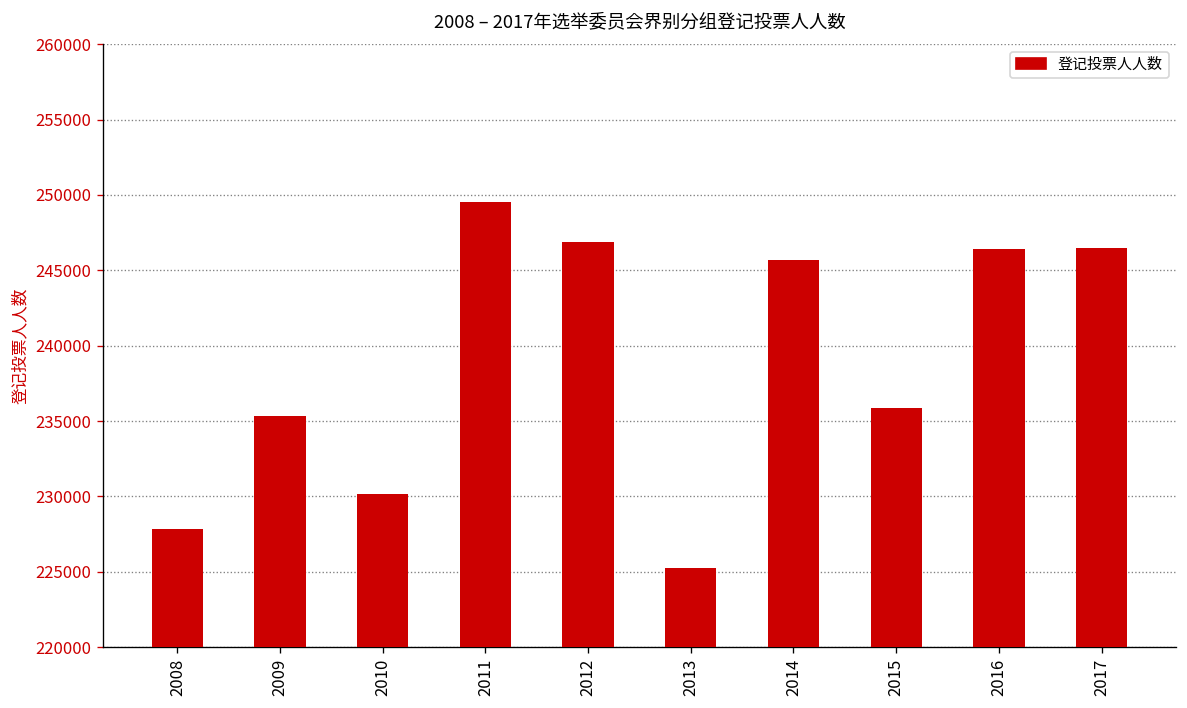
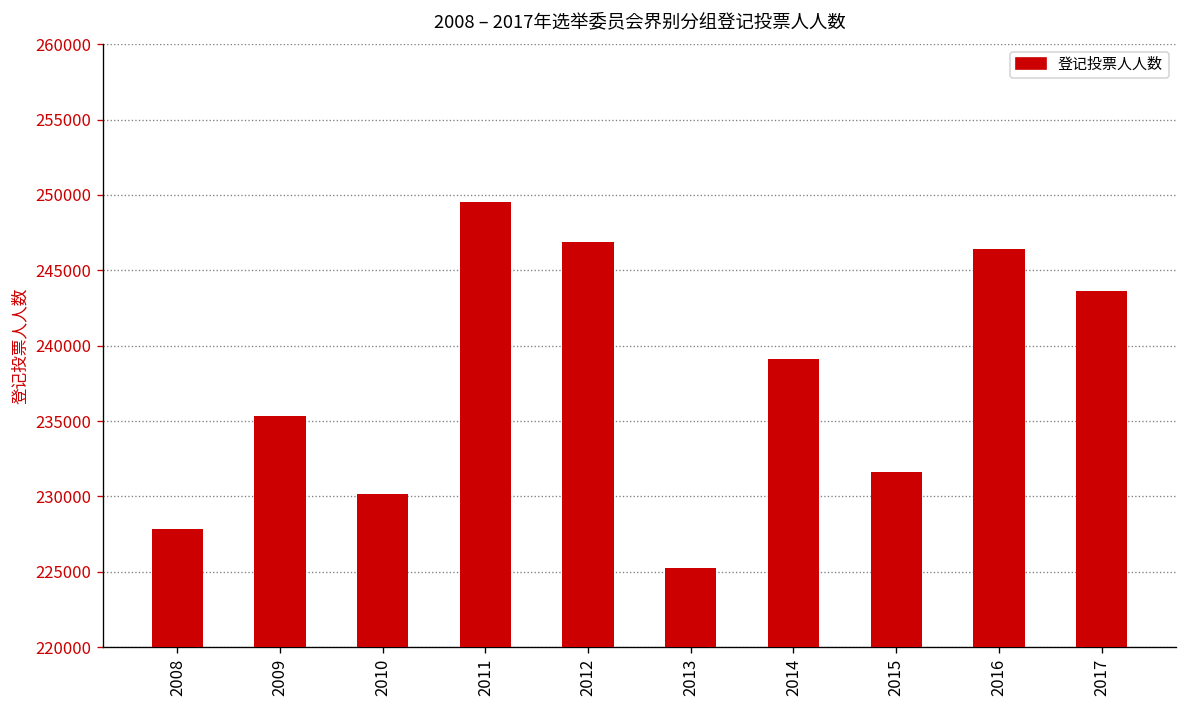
  {
    "2008": 227900,
    "2009": 235300,
    "2010": 230100,
    "2011": 249600,
    "2012": 246900,
    "2013": 225200,
-   "2014": 245700,
-   "2015": 235800,
+   "2014": 239100,
+   "2015": 231600,
    "2016": 246400,
-   "2017": 246500
+   "2017": 243600
  }
